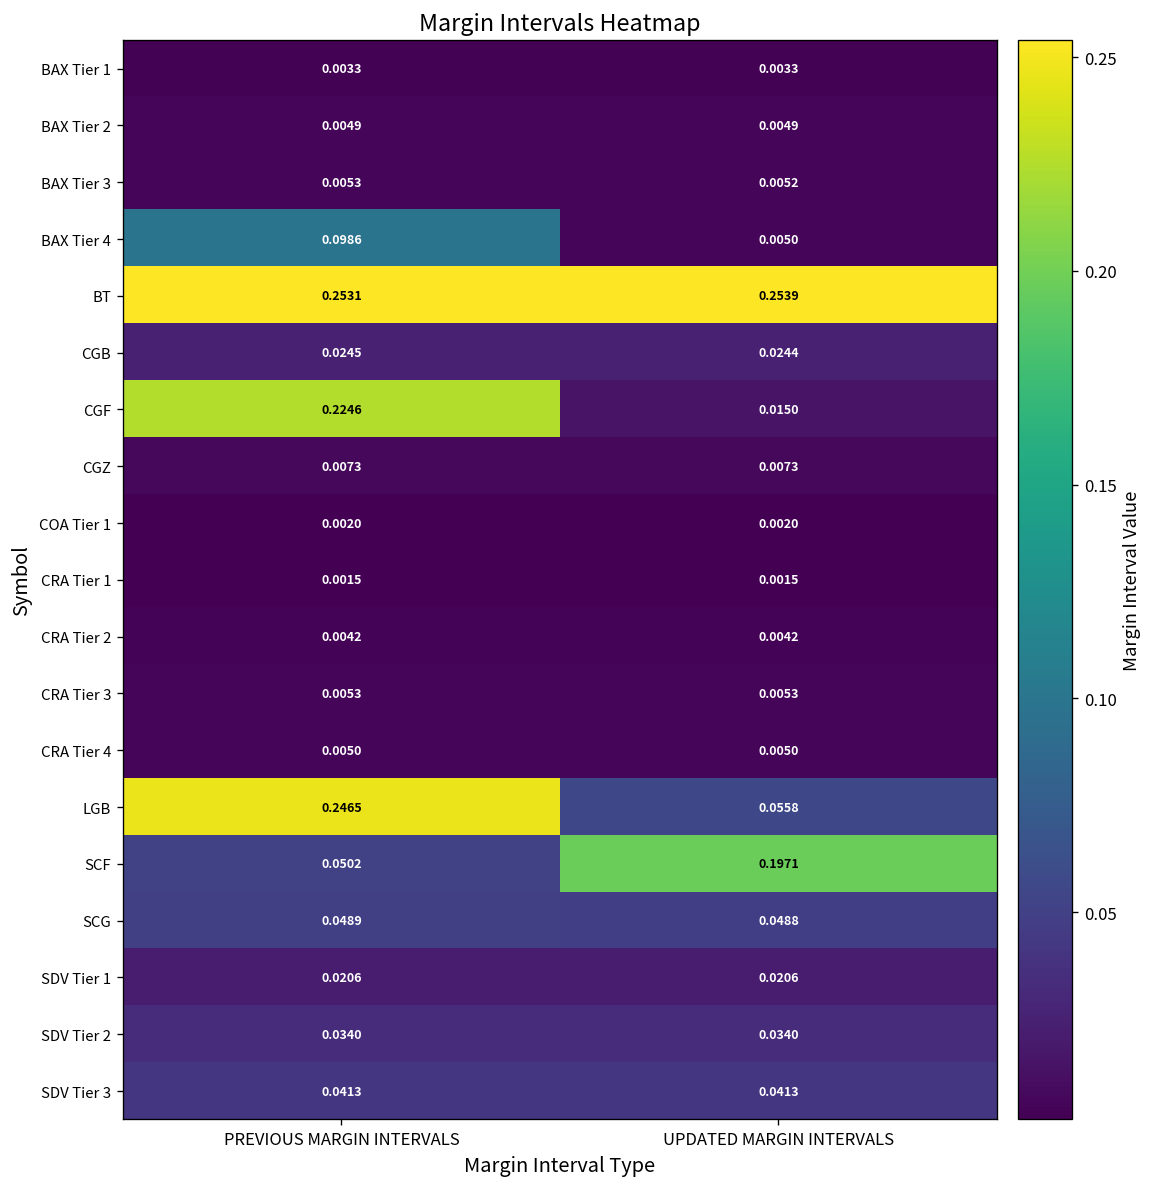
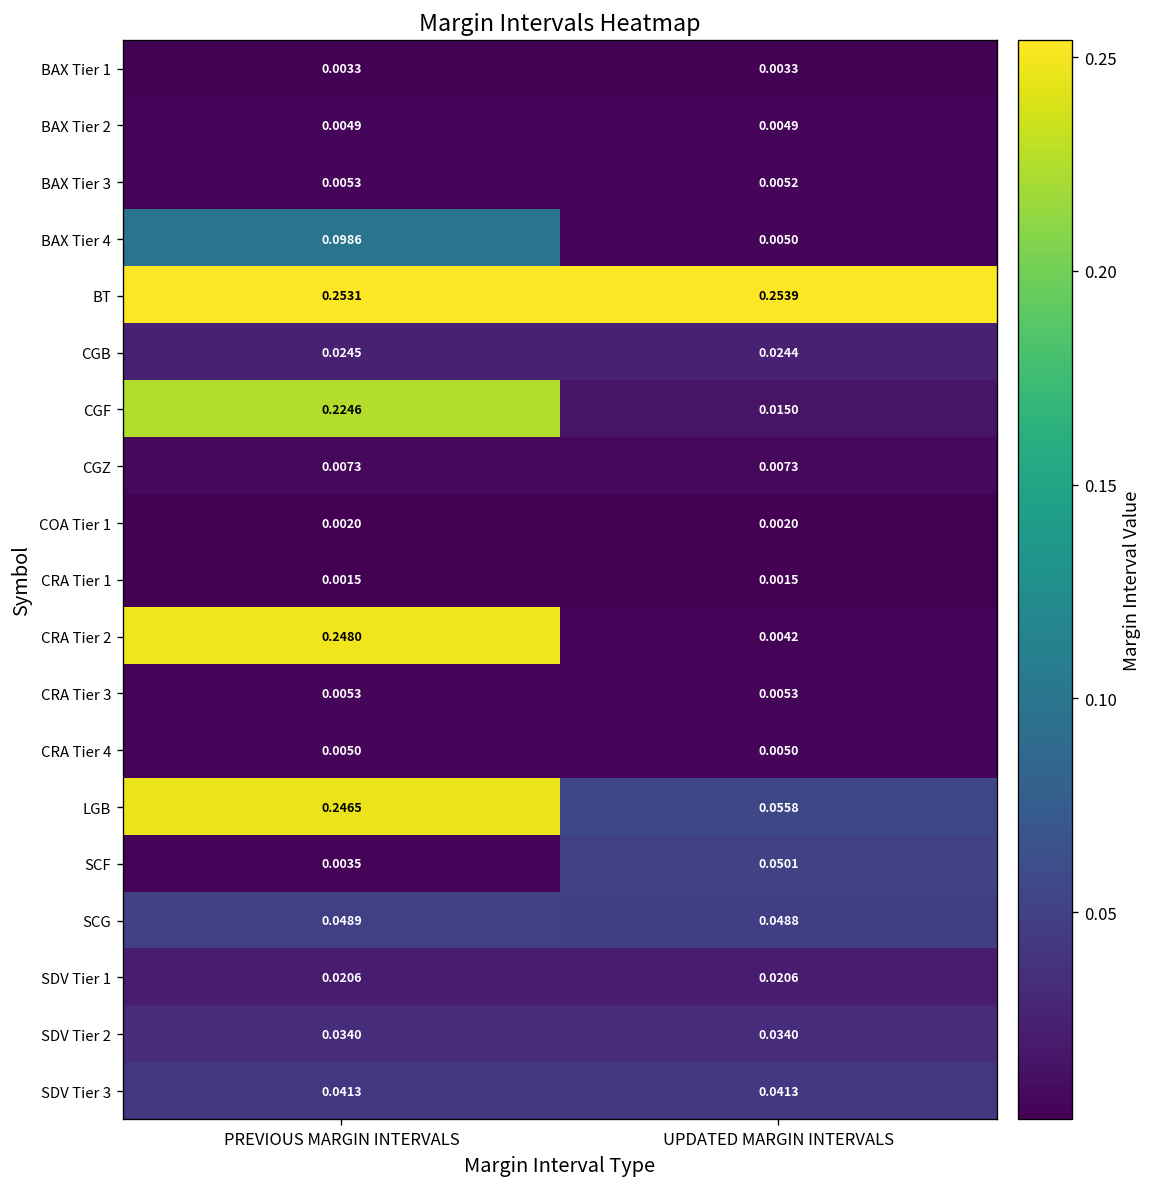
  {
    "BAX Tier 1": {
      "PREVIOUS MARGIN INTERVALS": 0.0033,
      "UPDATED MARGIN INTERVALS": 0.0033
    },
    "BAX Tier 2": {
      "PREVIOUS MARGIN INTERVALS": 0.0049,
      "UPDATED MARGIN INTERVALS": 0.0049
    },
    "BAX Tier 3": {
      "PREVIOUS MARGIN INTERVALS": 0.0053,
      "UPDATED MARGIN INTERVALS": 0.0052
    },
    "BAX Tier 4": {
      "PREVIOUS MARGIN INTERVALS": 0.0986,
      "UPDATED MARGIN INTERVALS": 0.0050
    },
    "BT": {
      "PREVIOUS MARGIN INTERVALS": 0.2531,
      "UPDATED MARGIN INTERVALS": 0.2539
    },
    "CGB": {
      "PREVIOUS MARGIN INTERVALS": 0.0245,
      "UPDATED MARGIN INTERVALS": 0.0244
    },
    "CGF": {
      "PREVIOUS MARGIN INTERVALS": 0.2246,
      "UPDATED MARGIN INTERVALS": 0.0150
    },
    "CGZ": {
      "PREVIOUS MARGIN INTERVALS": 0.0073,
      "UPDATED MARGIN INTERVALS": 0.0073
    },
    "COA Tier 1": {
      "PREVIOUS MARGIN INTERVALS": 0.0020,
      "UPDATED MARGIN INTERVALS": 0.0020
    },
    "CRA Tier 1": {
      "PREVIOUS MARGIN INTERVALS": 0.0015,
      "UPDATED MARGIN INTERVALS": 0.0015
    },
    "CRA Tier 2": {
-     "PREVIOUS MARGIN INTERVALS": 0.0042,
+     "PREVIOUS MARGIN INTERVALS": 0.2480,
      "UPDATED MARGIN INTERVALS": 0.0042
    },
    "CRA Tier 3": {
      "PREVIOUS MARGIN INTERVALS": 0.0053,
      "UPDATED MARGIN INTERVALS": 0.0053
    },
    "CRA Tier 4": {
      "PREVIOUS MARGIN INTERVALS": 0.0050,
      "UPDATED MARGIN INTERVALS": 0.0050
    },
    "LGB": {
      "PREVIOUS MARGIN INTERVALS": 0.2465,
      "UPDATED MARGIN INTERVALS": 0.0558
    },
    "SCF": {
-     "PREVIOUS MARGIN INTERVALS": 0.0502,
-     "UPDATED MARGIN INTERVALS": 0.1971
+     "PREVIOUS MARGIN INTERVALS": 0.0035,
+     "UPDATED MARGIN INTERVALS": 0.0501
    },
    "SCG": {
      "PREVIOUS MARGIN INTERVALS": 0.0489,
      "UPDATED MARGIN INTERVALS": 0.0488
    },
    "SDV Tier 1": {
      "PREVIOUS MARGIN INTERVALS": 0.0206,
      "UPDATED MARGIN INTERVALS": 0.0206
    },
    "SDV Tier 2": {
      "PREVIOUS MARGIN INTERVALS": 0.0340,
      "UPDATED MARGIN INTERVALS": 0.0340
    },
    "SDV Tier 3": {
      "PREVIOUS MARGIN INTERVALS": 0.0413,
      "UPDATED MARGIN INTERVALS": 0.0413
    }
  }
